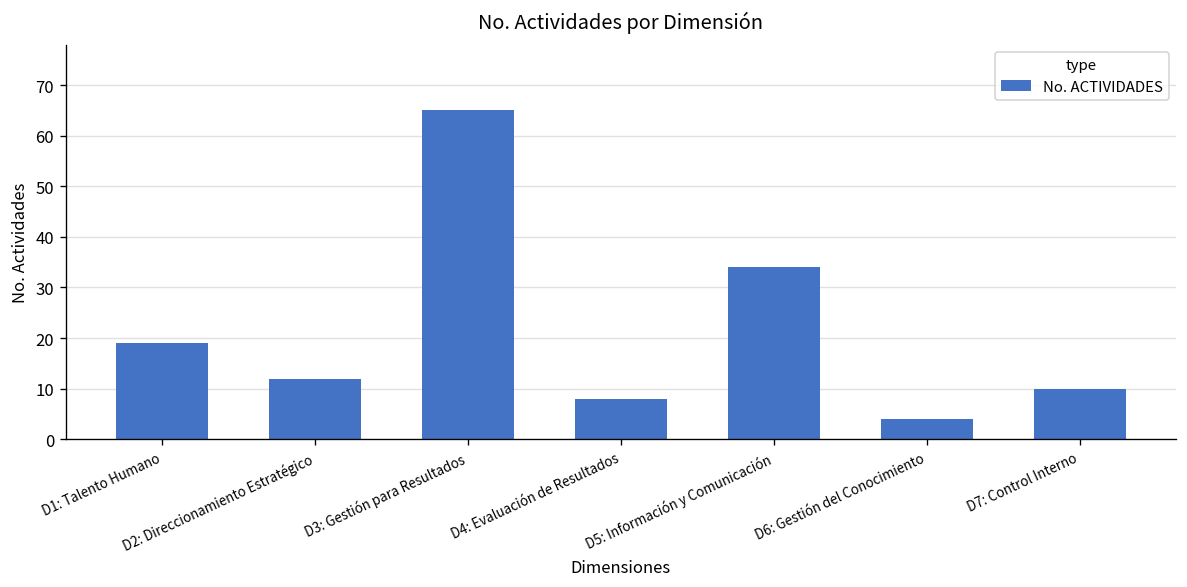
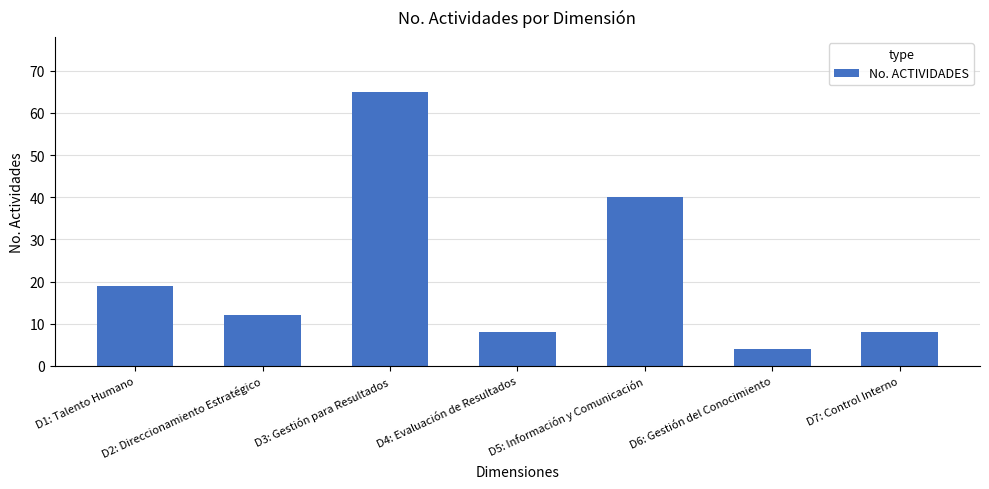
  {
    "D1: Talento Humano": 19,
    "D2: Direccionamiento Estratégico": 12,
    "D3: Gestión para Resultados": 65,
    "D4: Evaluación de Resultados": 8,
-   "D5: Información y Comunicación": 34,
+   "D5: Información y Comunicación": 40,
    "D6: Gestión del Conocimiento": 4,
-   "D7: Control Interno": 10
+   "D7: Control Interno": 8
  }
